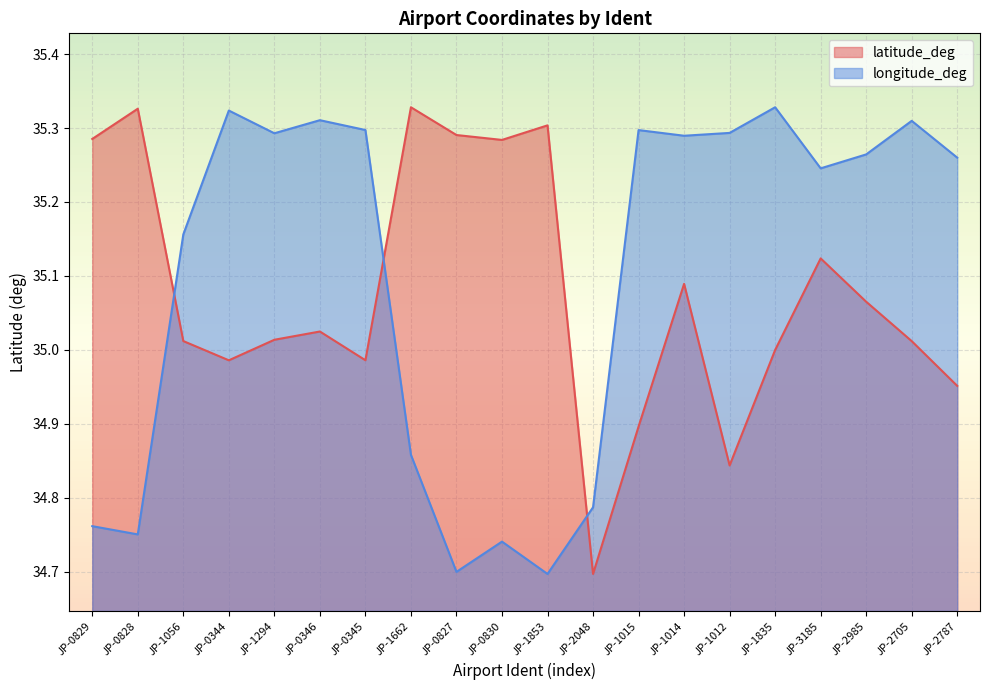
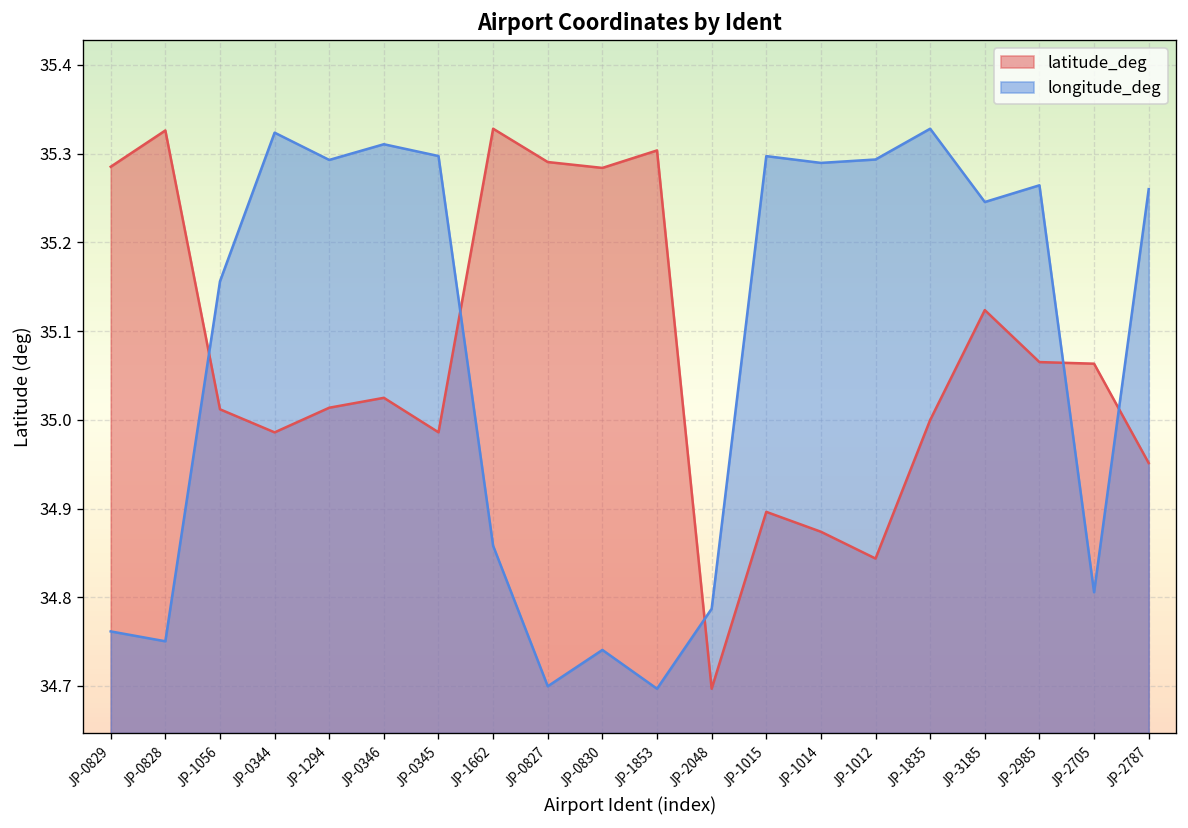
  {
    "latitude_deg": {
      "JP-0829": 35.29,
      "JP-0828": 35.33,
      "JP-1056": 35.01,
      "JP-0344": 34.99,
      "JP-1294": 35.01,
      "JP-0346": 35.02,
      "JP-0345": 34.99,
      "JP-1662": 35.33,
      "JP-0827": 35.29,
      "JP-0830": 35.28,
      "JP-1853": 35.30,
      "JP-2048": 34.70,
      "JP-1015": 34.90,
-     "JP-1014": 35.09,
+     "JP-1014": 34.87,
      "JP-1012": 34.84,
      "JP-1835": 35.00,
      "JP-3185": 35.12,
      "JP-2985": 35.07,
-     "JP-2705": 35.01,
+     "JP-2705": 35.06,
      "JP-2787": 34.95
    },
    "longitude_deg": {
      "JP-0829": 34.76,
      "JP-0828": 34.75,
      "JP-1056": 35.16,
      "JP-0344": 35.32,
      "JP-1294": 35.29,
      "JP-0346": 35.31,
      "JP-0345": 35.30,
      "JP-1662": 34.86,
      "JP-0827": 34.70,
      "JP-0830": 34.74,
      "JP-1853": 34.70,
      "JP-2048": 34.79,
      "JP-1015": 35.30,
      "JP-1014": 35.29,
      "JP-1012": 35.29,
      "JP-1835": 35.33,
      "JP-3185": 35.25,
      "JP-2985": 35.26,
-     "JP-2705": 35.31,
+     "JP-2705": 34.81,
      "JP-2787": 35.26
    }
  }
